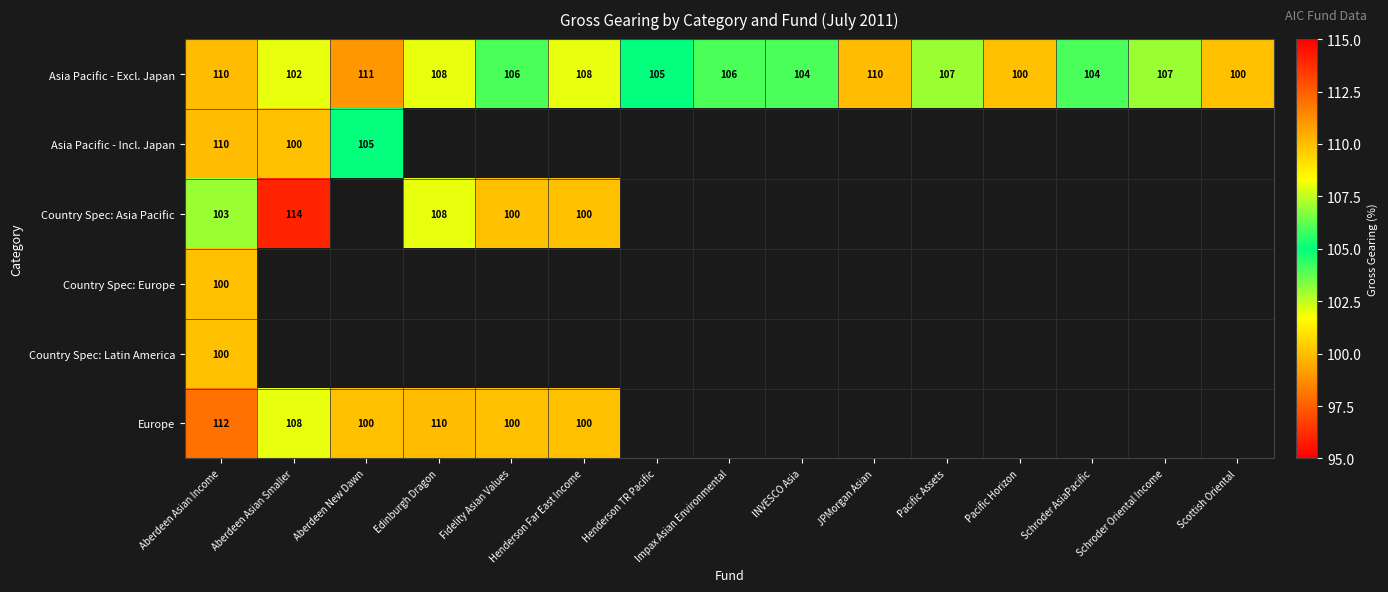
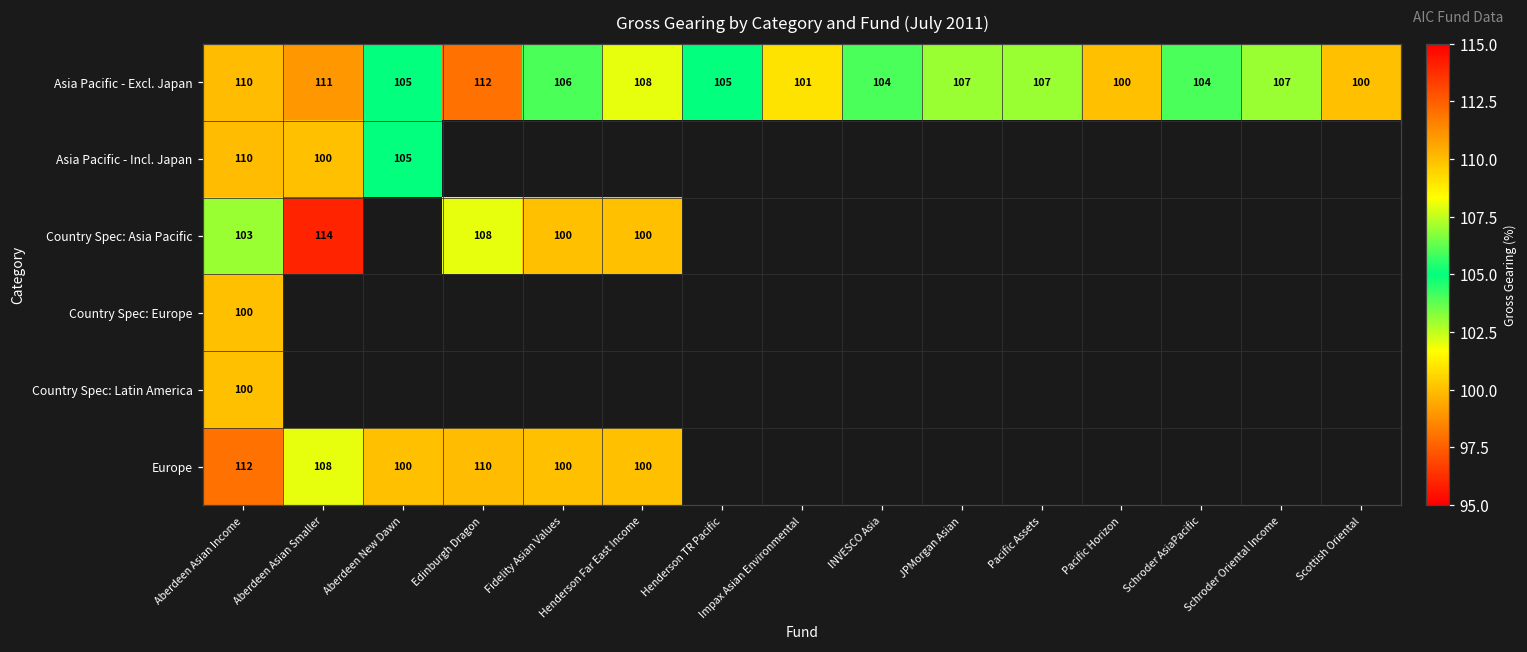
  {
    "Asia Pacific - Excl. Japan": {
      "Aberdeen Asian Income": 110,
-     "Aberdeen Asian Smaller": 102,
-     "Aberdeen New Dawn": 111,
-     "Edinburgh Dragon": 108,
+     "Aberdeen Asian Smaller": 111,
+     "Aberdeen New Dawn": 105,
+     "Edinburgh Dragon": 112,
      "Fidelity Asian Values": 106,
      "Henderson Far East Income": 108,
      "Henderson TR Pacific": 105,
-     "Impax Asian Environmental": 106,
+     "Impax Asian Environmental": 101,
      "INVESCO Asia": 104,
-     "JPMorgan Asian": 110,
+     "JPMorgan Asian": 107,
      "Pacific Assets": 107,
      "Pacific Horizon": 100,
      "Schroder AsiaPacific": 104,
      "Schroder Oriental Income": 107,
      "Scottish Oriental": 100
    },
    "Asia Pacific - Incl. Japan": {
      "Aberdeen Asian Income": 110,
      "Aberdeen Asian Smaller": 100,
      "Aberdeen New Dawn": 105
    },
    "Country Spec: Asia Pacific": {
      "Aberdeen Asian Income": 103,
      "Aberdeen Asian Smaller": 114,
      "Edinburgh Dragon": 108,
      "Fidelity Asian Values": 100,
      "Henderson Far East Income": 100
    },
    "Country Spec: Europe": {
      "Aberdeen Asian Income": 100
    },
    "Country Spec: Latin America": {
      "Aberdeen Asian Income": 100
    },
    "Europe": {
      "Aberdeen Asian Income": 112,
      "Aberdeen Asian Smaller": 108,
      "Aberdeen New Dawn": 100,
      "Edinburgh Dragon": 110,
      "Fidelity Asian Values": 100,
      "Henderson Far East Income": 100
    }
  }
